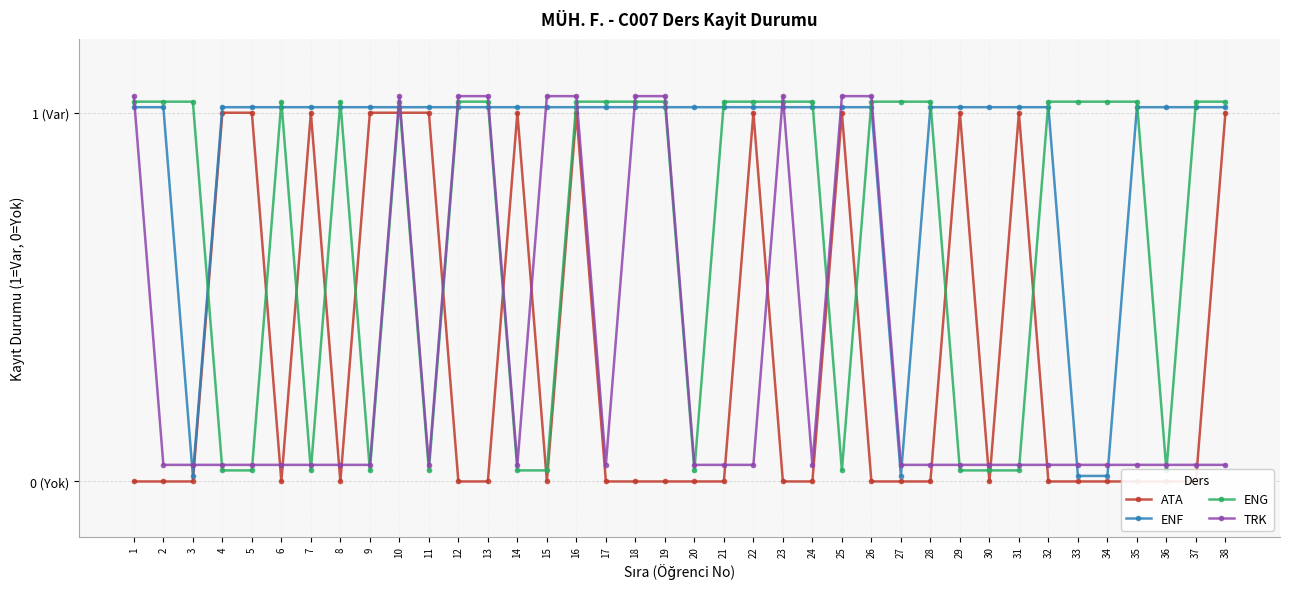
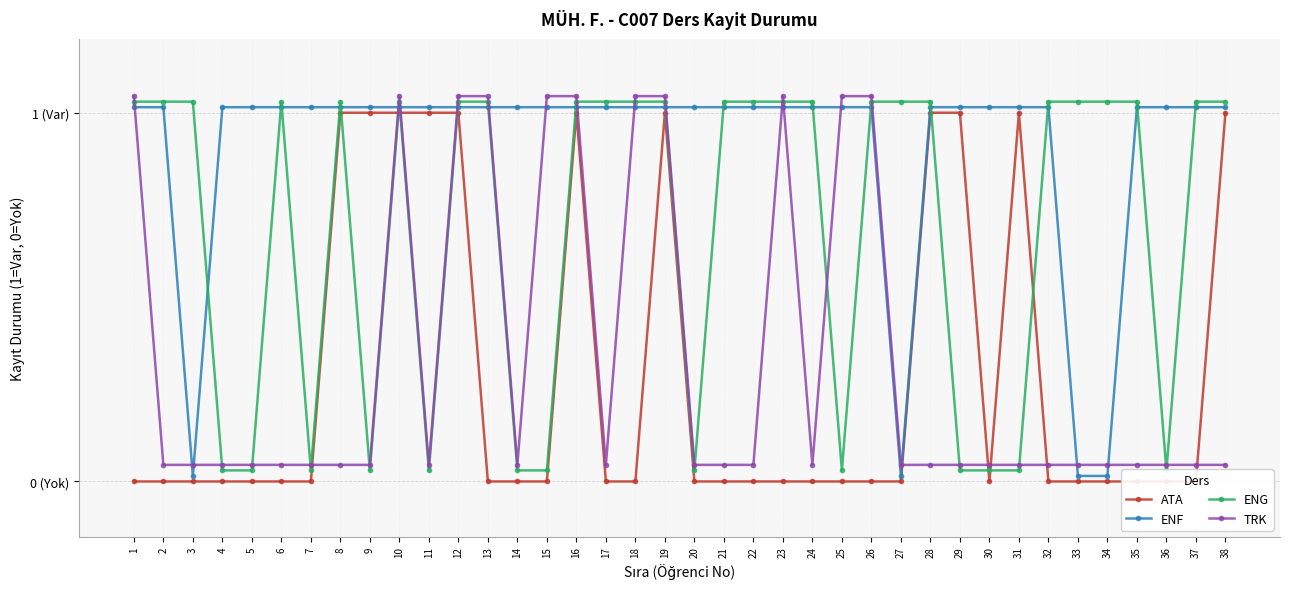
  {
    "ATA": {
      "1": "0 (Var)",
      "2": "0 (Var)",
      "3": "0 (Var)",
-     "4": "1 (Var)",
-     "5": "1 (Var)",
+     "4": "0 (Var)",
+     "5": "0 (Var)",
      "6": "0 (Var)",
-     "7": "1 (Var)",
-     "8": "0 (Var)",
+     "7": "0 (Var)",
+     "8": "1 (Var)",
      "9": "1 (Var)",
      "10": "1 (Var)",
      "11": "1 (Var)",
-     "12": "0 (Var)",
+     "12": "1 (Var)",
      "13": "0 (Var)",
-     "14": "1 (Var)",
+     "14": "0 (Var)",
      "15": "0 (Var)",
      "16": "1 (Var)",
      "17": "0 (Var)",
      "18": "0 (Var)",
-     "19": "0 (Var)",
+     "19": "1 (Var)",
      "20": "0 (Var)",
      "21": "0 (Var)",
-     "22": "1 (Var)",
+     "22": "0 (Var)",
      "23": "0 (Var)",
      "24": "0 (Var)",
-     "25": "1 (Var)",
+     "25": "0 (Var)",
      "26": "0 (Var)",
      "27": "0 (Var)",
-     "28": "0 (Var)",
+     "28": "1 (Var)",
      "29": "1 (Var)",
      "30": "0 (Var)",
      "31": "1 (Var)",
      "32": "0 (Var)",
      "33": "0 (Var)",
      "34": "0 (Var)",
      "38": "1 (Var)"
    },
    "ENF": {
      "1": "1.02 (Var)",
      "2": "1.02 (Var)",
      "3": "0.02 (Var)",
      "4": "1.02 (Var)",
      "5": "1.02 (Var)",
      "6": "1.02 (Var)",
      "7": "1.02 (Var)",
      "8": "1.02 (Var)",
      "9": "1.02 (Var)",
      "10": "1.02 (Var)",
      "11": "1.02 (Var)",
      "12": "1.02 (Var)",
      "13": "1.02 (Var)",
      "14": "1.02 (Var)",
      "15": "1.02 (Var)",
      "16": "1.02 (Var)",
      "17": "1.02 (Var)",
      "18": "1.02 (Var)",
      "19": "1.02 (Var)",
      "20": "1.02 (Var)",
      "21": "1.02 (Var)",
      "22": "1.02 (Var)",
      "23": "1.02 (Var)",
      "24": "1.02 (Var)",
      "25": "1.02 (Var)",
      "26": "1.02 (Var)",
      "27": "0.02 (Var)",
      "28": "1.02 (Var)",
      "29": "1.02 (Var)",
      "30": "1.02 (Var)",
      "31": "1.02 (Var)",
      "32": "1.02 (Var)",
      "33": "0.02 (Var)",
      "34": "0.02 (Var)",
      "35": "1.02 (Var)",
      "36": "1.02 (Var)",
      "37": "1.02 (Var)",
      "38": "1.02 (Var)"
    },
    "ENG": {
      "1": "1.03 (Var)",
      "2": "1.03 (Var)",
      "3": "1.03 (Var)",
      "4": "0.03 (Var)",
      "5": "0.03 (Var)",
      "6": "1.03 (Var)",
      "7": "0.03 (Var)",
      "8": "1.03 (Var)",
      "9": "0.03 (Var)",
      "10": "1.03 (Var)",
      "11": "0.03 (Var)",
      "12": "1.03 (Var)",
      "13": "1.03 (Var)",
      "14": "0.03 (Var)",
      "15": "0.03 (Var)",
      "16": "1.03 (Var)",
      "17": "1.03 (Var)",
      "18": "1.03 (Var)",
      "19": "1.03 (Var)",
      "20": "0.03 (Var)",
      "21": "1.03 (Var)",
      "22": "1.03 (Var)",
      "23": "1.03 (Var)",
      "24": "1.03 (Var)",
      "25": "0.03 (Var)",
      "26": "1.03 (Var)",
      "27": "1.03 (Var)",
      "28": "1.03 (Var)",
      "29": "0.03 (Var)",
      "30": "0.03 (Var)",
      "31": "0.03 (Var)",
      "32": "1.03 (Var)",
      "33": "1.03 (Var)",
      "34": "1.03 (Var)",
      "35": "1.03 (Var)",
      "37": "1.03 (Var)",
      "38": "1.03 (Var)"
    },
    "TRK": {
      "1": "1.05 (Var)",
      "2": "0.05 (Var)",
      "3": "0.05 (Var)",
      "4": "0.05 (Var)",
      "5": "0.05 (Var)",
      "6": "0.05 (Var)",
      "7": "0.05 (Var)",
      "8": "0.05 (Var)",
      "9": "0.05 (Var)",
      "10": "1.05 (Var)",
      "11": "0.05 (Var)",
      "12": "1.05 (Var)",
      "13": "1.05 (Var)",
      "14": "0.05 (Var)",
      "15": "1.05 (Var)",
      "16": "1.05 (Var)",
      "17": "0.05 (Var)",
      "18": "1.05 (Var)",
      "19": "1.05 (Var)",
      "20": "0.05 (Var)",
      "21": "0.05 (Var)",
      "22": "0.05 (Var)",
      "23": "1.05 (Var)",
      "24": "0.05 (Var)",
      "25": "1.05 (Var)",
      "26": "1.05 (Var)",
      "27": "0.05 (Var)",
      "28": "0.05 (Var)",
      "29": "0.05 (Var)",
      "30": "0.05 (Var)",
      "31": "0.05 (Var)",
      "32": "0.05 (Var)",
      "33": "0.05 (Var)",
      "34": "0.05 (Var)",
      "35": "0.05 (Var)",
      "36": "0.05 (Var)",
      "37": "0.05 (Var)",
      "38": "0.05 (Var)"
    }
  }
